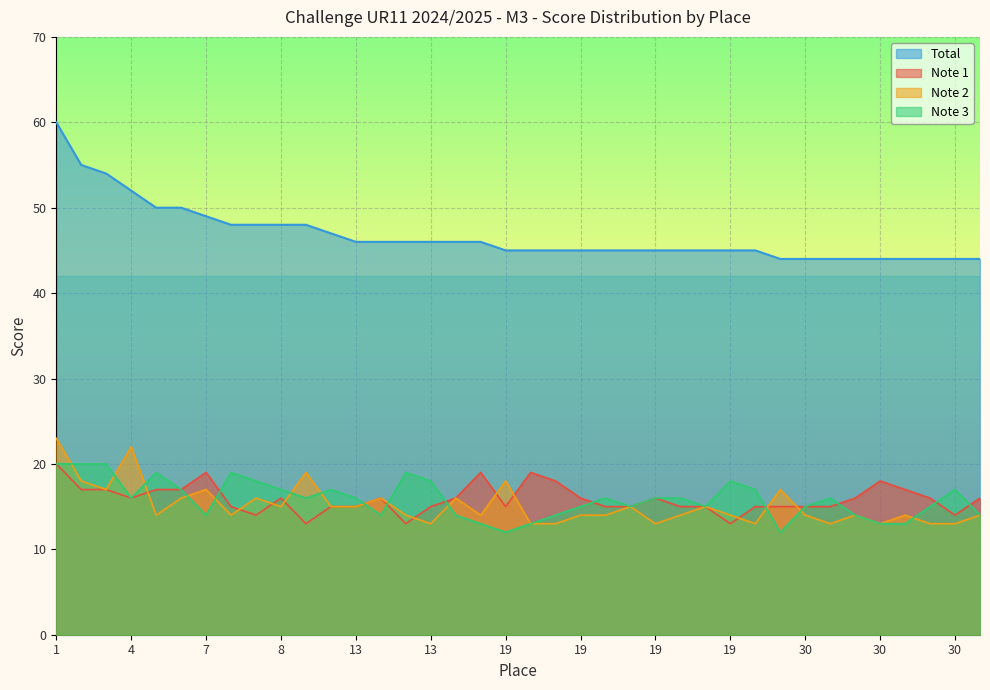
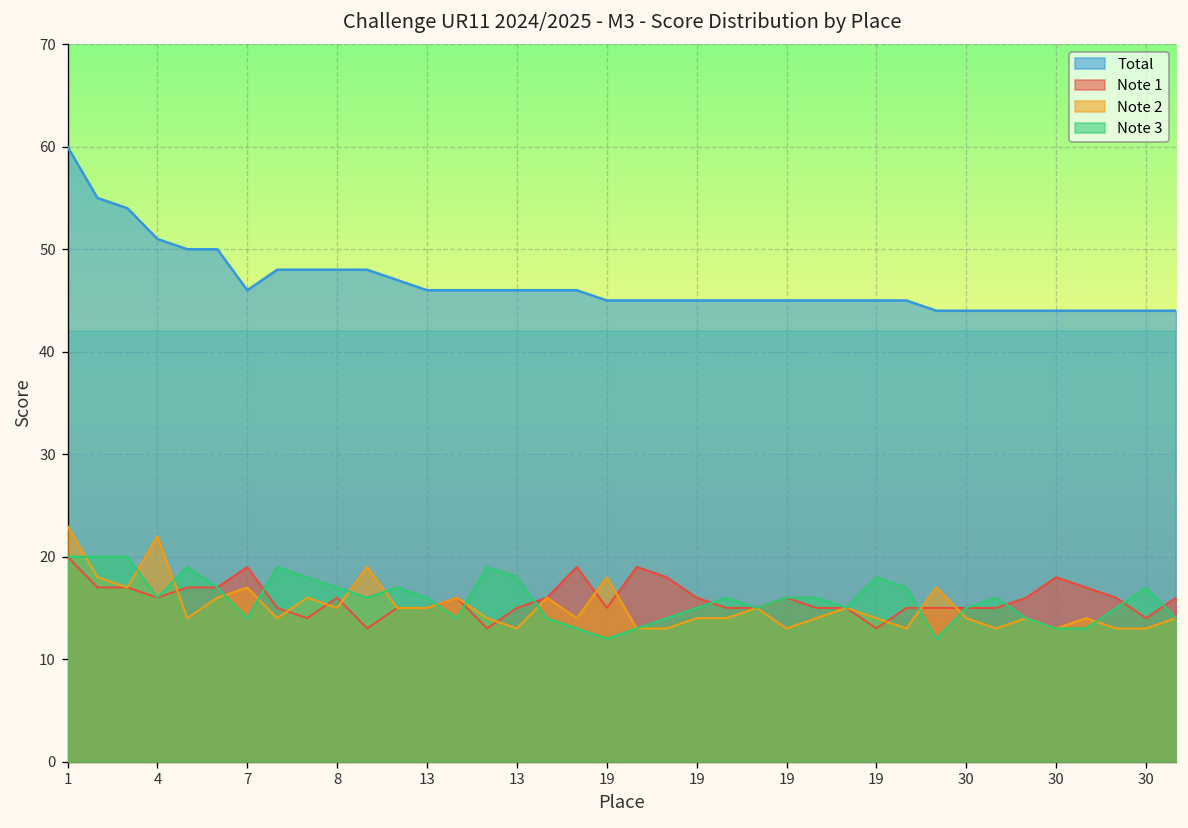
  {
    "Total": {
      "1": 60,
-     "4": 52,
-     "7": 49
+     "4": 51,
+     "7": 46
    },
    "Note 1": {
      "7": 19
    },
    "Note 2": {
      "1": 23,
      "4": 22,
      "7": 17
    },
    "Note 3": {
      "7": 14
    }
  }
